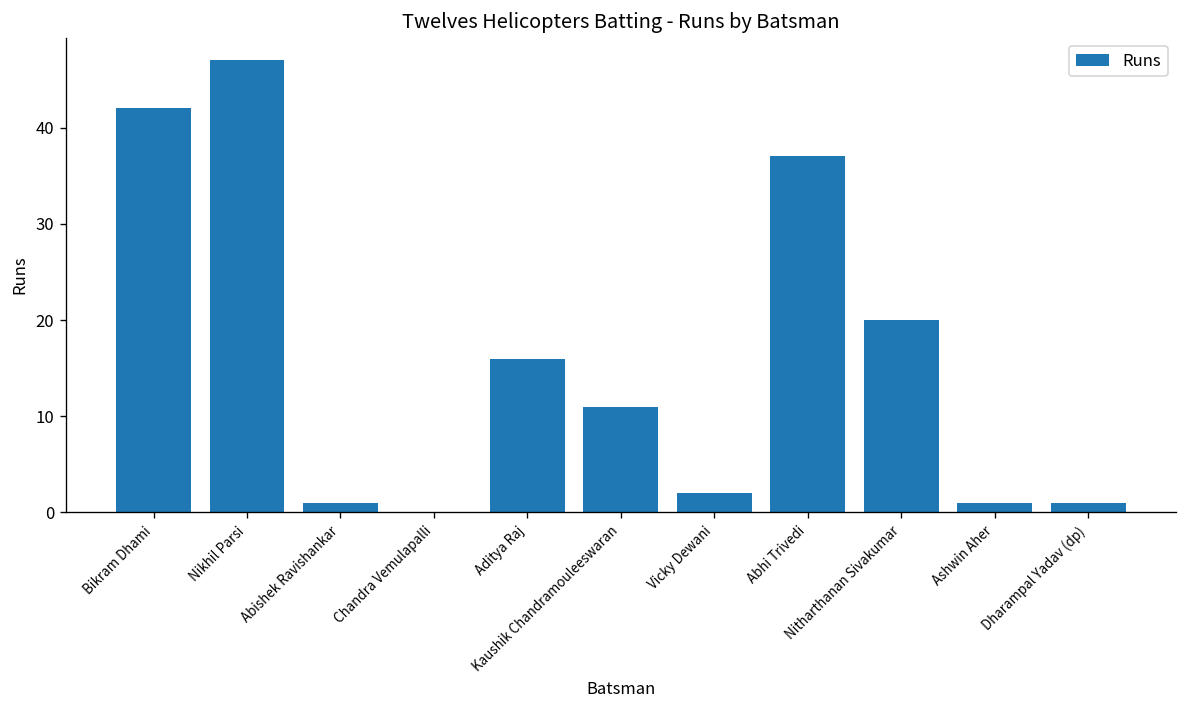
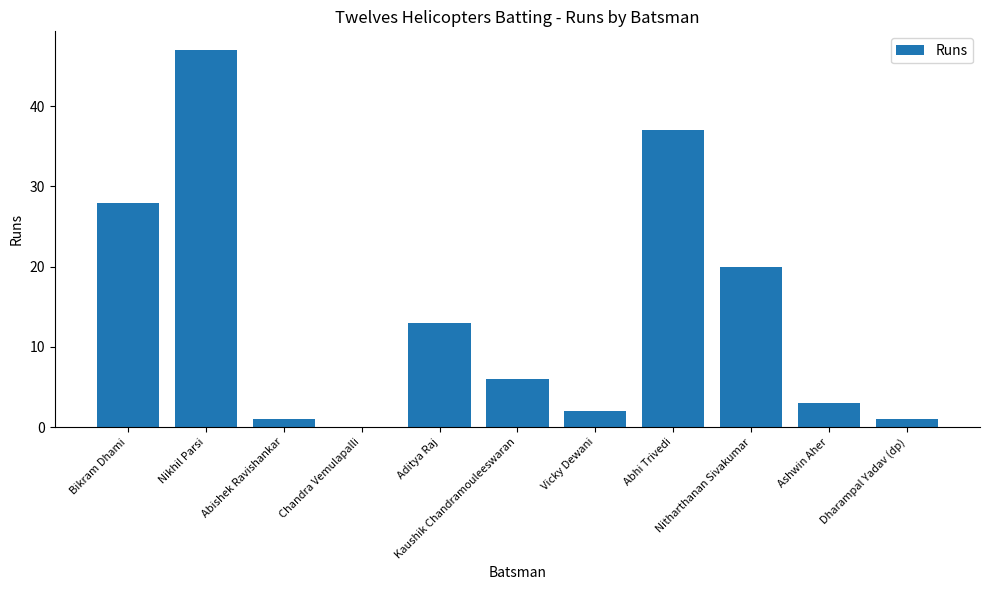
  {
-   "Bikram Dhami": 42,
+   "Bikram Dhami": 28,
    "Nikhil Parsi": 47,
    "Abishek Ravishankar": 1,
    "Chandra Vemulapalli": 0,
-   "Aditya Raj": 16,
-   "Kaushik Chandramouleeswaran": 11,
+   "Aditya Raj": 13,
+   "Kaushik Chandramouleeswaran": 6,
    "Vicky Dewani": 2,
    "Abhi Trivedi": 37,
    "Nitharthanan Sivakumar": 20,
-   "Ashwin Aher": 1,
+   "Ashwin Aher": 3,
    "Dharampal Yadav (dp)": 1
  }
